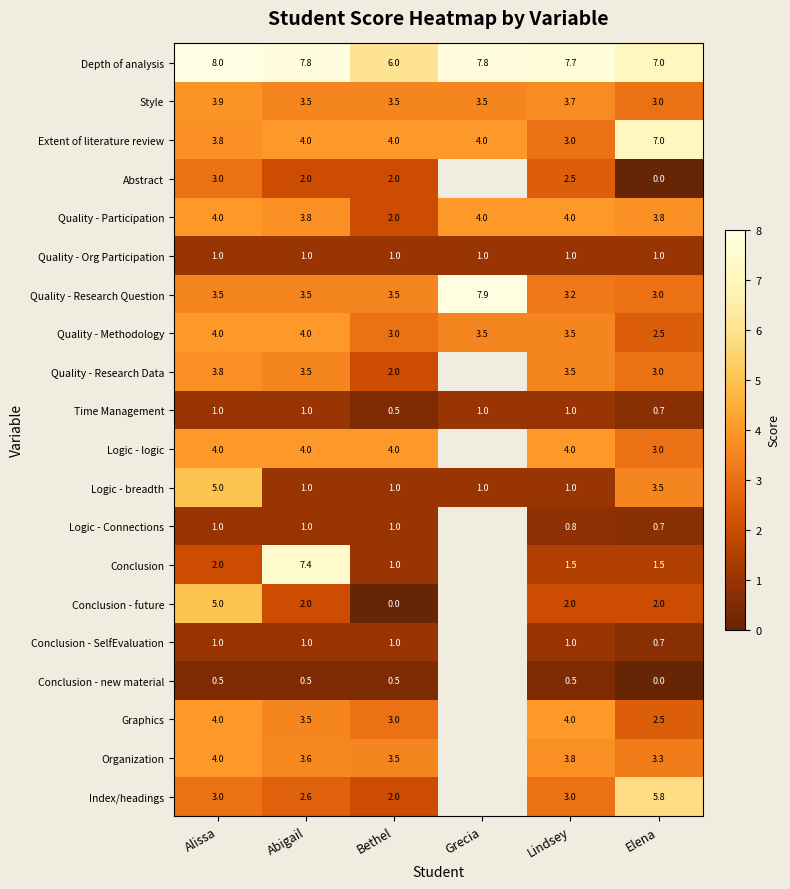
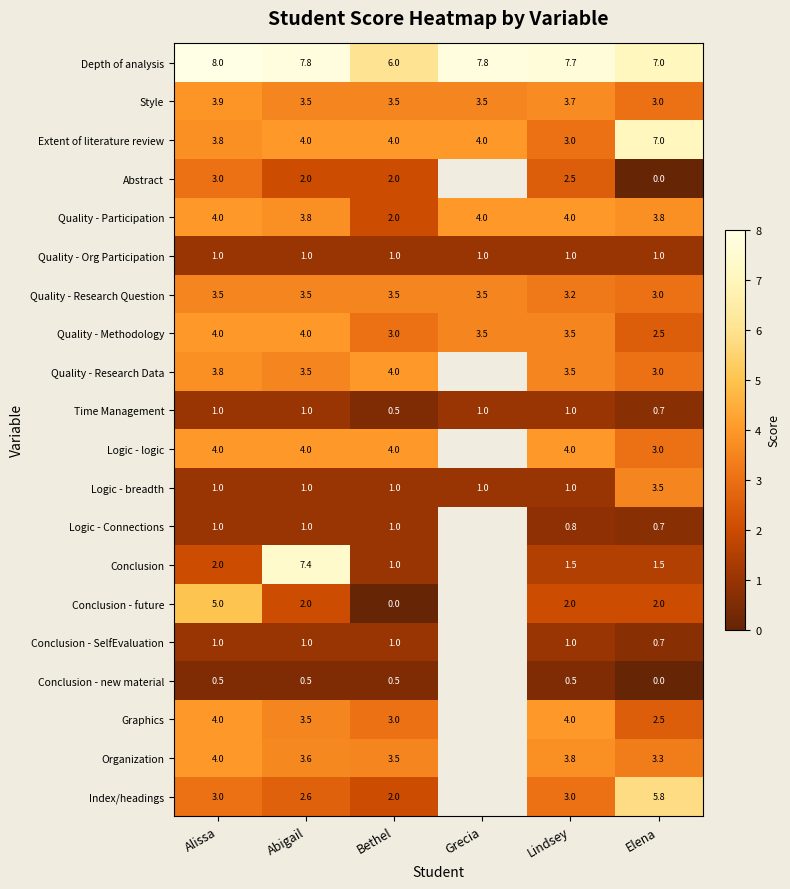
  {
    "Depth of analysis": {
      "Alissa": 8.0,
      "Abigail": 7.8,
      "Bethel": 6.0,
      "Grecia": 7.8,
      "Lindsey": 7.7,
      "Elena": 7.0
    },
    "Style": {
      "Alissa": 3.9,
      "Abigail": 3.5,
      "Bethel": 3.5,
      "Grecia": 3.5,
      "Lindsey": 3.7,
      "Elena": 3.0
    },
    "Extent of literature review": {
      "Alissa": 3.8,
      "Abigail": 4.0,
      "Bethel": 4.0,
      "Grecia": 4.0,
      "Lindsey": 3.0,
      "Elena": 7.0
    },
    "Abstract": {
      "Alissa": 3.0,
      "Abigail": 2.0,
      "Bethel": 2.0,
      "Lindsey": 2.5,
      "Elena": 0.0
    },
    "Quality - Participation": {
      "Alissa": 4.0,
      "Abigail": 3.8,
      "Bethel": 2.0,
      "Grecia": 4.0,
      "Lindsey": 4.0,
      "Elena": 3.8
    },
    "Quality - Org Participation": {
      "Alissa": 1.0,
      "Abigail": 1.0,
      "Bethel": 1.0,
      "Grecia": 1.0,
      "Lindsey": 1.0,
      "Elena": 1.0
    },
    "Quality - Research Question": {
      "Alissa": 3.5,
      "Abigail": 3.5,
      "Bethel": 3.5,
-     "Grecia": 7.9,
+     "Grecia": 3.5,
      "Lindsey": 3.2,
      "Elena": 3.0
    },
    "Quality - Methodology": {
      "Alissa": 4.0,
      "Abigail": 4.0,
      "Bethel": 3.0,
      "Grecia": 3.5,
      "Lindsey": 3.5,
      "Elena": 2.5
    },
    "Quality - Research Data": {
      "Alissa": 3.8,
      "Abigail": 3.5,
-     "Bethel": 2.0,
+     "Bethel": 4.0,
      "Lindsey": 3.5,
      "Elena": 3.0
    },
    "Time Management": {
      "Alissa": 1.0,
      "Abigail": 1.0,
      "Bethel": 0.5,
      "Grecia": 1.0,
      "Lindsey": 1.0,
      "Elena": 0.7
    },
    "Logic - logic": {
      "Alissa": 4.0,
      "Abigail": 4.0,
      "Bethel": 4.0,
      "Lindsey": 4.0,
      "Elena": 3.0
    },
    "Logic - breadth": {
-     "Alissa": 5.0,
+     "Alissa": 1.0,
      "Abigail": 1.0,
      "Bethel": 1.0,
      "Grecia": 1.0,
      "Lindsey": 1.0,
      "Elena": 3.5
    },
    "Logic - Connections": {
      "Alissa": 1.0,
      "Abigail": 1.0,
      "Bethel": 1.0,
      "Lindsey": 0.8,
      "Elena": 0.7
    },
    "Conclusion": {
      "Alissa": 2.0,
      "Abigail": 7.4,
      "Bethel": 1.0,
      "Lindsey": 1.5,
      "Elena": 1.5
    },
    "Conclusion - future": {
      "Alissa": 5.0,
      "Abigail": 2.0,
      "Bethel": 0.0,
      "Lindsey": 2.0,
      "Elena": 2.0
    },
    "Conclusion - SelfEvaluation": {
      "Alissa": 1.0,
      "Abigail": 1.0,
      "Bethel": 1.0,
      "Lindsey": 1.0,
      "Elena": 0.7
    },
    "Conclusion - new material": {
      "Alissa": 0.5,
      "Abigail": 0.5,
      "Bethel": 0.5,
      "Lindsey": 0.5,
      "Elena": 0.0
    },
    "Graphics": {
      "Alissa": 4.0,
      "Abigail": 3.5,
      "Bethel": 3.0,
      "Lindsey": 4.0,
      "Elena": 2.5
    },
    "Organization": {
      "Alissa": 4.0,
      "Abigail": 3.6,
      "Bethel": 3.5,
      "Lindsey": 3.8,
      "Elena": 3.3
    },
    "Index/headings": {
      "Alissa": 3.0,
      "Abigail": 2.6,
      "Bethel": 2.0,
      "Lindsey": 3.0,
      "Elena": 5.8
    }
  }
